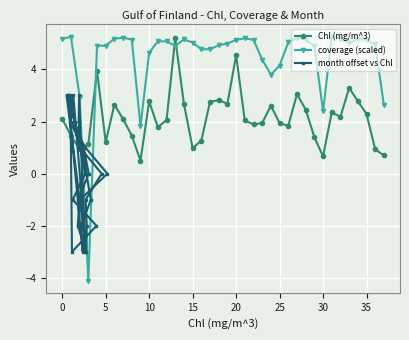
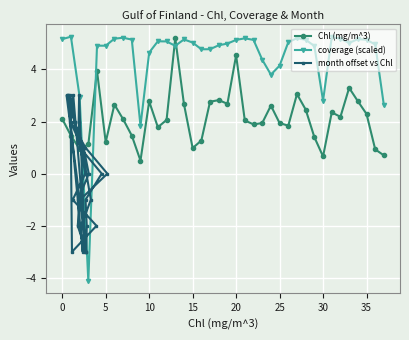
  {
    "coverage (scaled)": {
      "0": 5.2,
      "5": 4.9,
      "10": 4.6,
      "15": 5.0,
      "20": 5.1,
      "25": 4.1,
-     "30": 2.4
+     "30": 2.8
    }
  }
